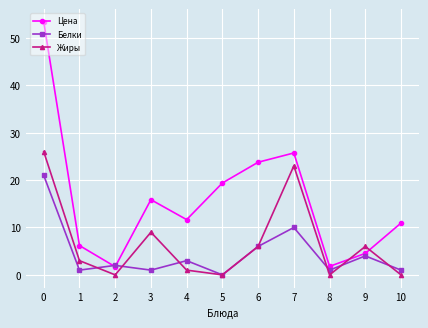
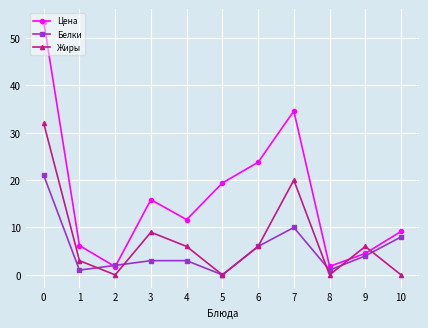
  {
    "Цена": {
      "1": 6,
      "3": 16,
      "4": 12,
      "5": 19,
      "6": 24,
-     "7": 26,
+     "7": 35,
      "8": 2,
-     "10": 11
+     "10": 9
    },
    "Белки": {
      "0": 21,
      "1": 1,
-     "3": 1,
+     "3": 3,
      "4": 3,
      "7": 10,
      "8": 1,
-     "10": 1
+     "10": 8
    },
    "Жиры": {
-     "0": 26,
+     "0": 32,
      "1": 3,
      "2": 0,
      "3": 9,
-     "4": 1,
-     "7": 23,
+     "4": 6,
+     "7": 20,
      "8": 0,
      "9": 6,
      "10": 0
    }
  }
